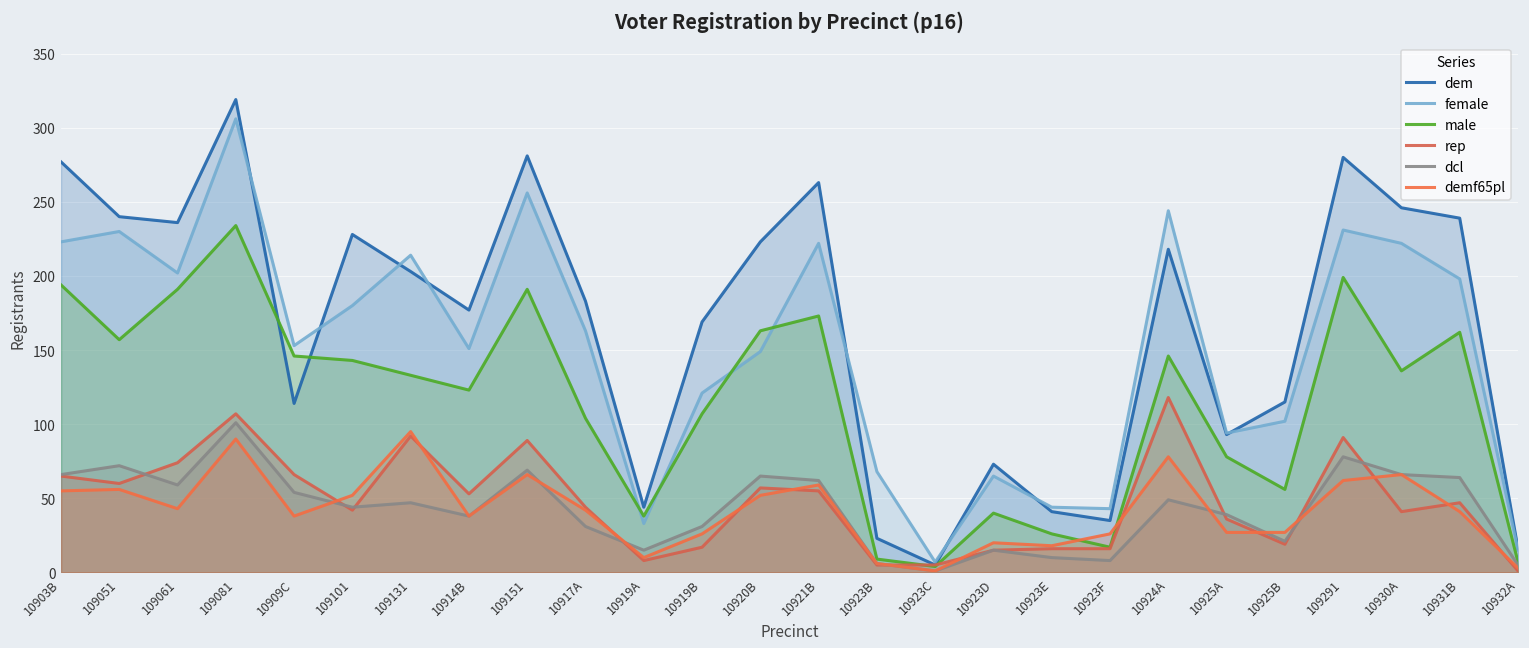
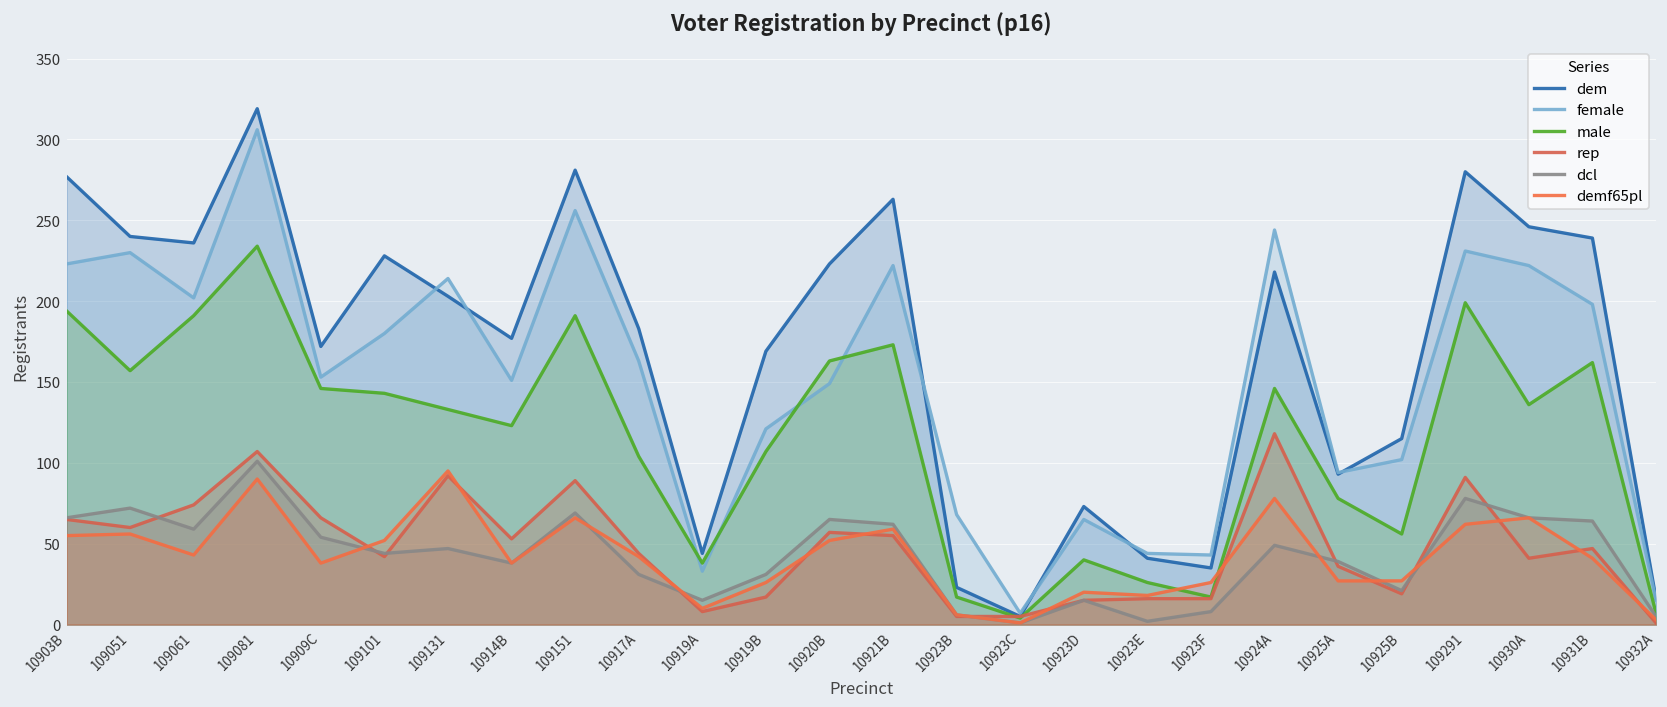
  {
    "dem": {
      "10903B": 277,
      "109051": 240,
      "109061": 236,
      "109081": 319,
-     "10909C": 114,
+     "10909C": 172,
      "109101": 228,
      "109131": 203,
      "10914B": 177,
      "109151": 281,
      "10917A": 183,
      "10919A": 44,
      "10919B": 169,
      "10920B": 223,
      "10921B": 263,
      "10923B": 23,
      "10923D": 73,
      "10923E": 41,
      "10923F": 35,
      "10924A": 218,
      "10925B": 115,
      "109291": 280,
      "10930A": 246,
      "10931B": 239
    },
    "female": {
      "10903B": 223,
      "109051": 230,
      "109061": 202,
      "109081": 306,
      "10909C": 153,
      "109101": 180,
      "109131": 214,
      "10914B": 151,
      "109151": 256,
      "10917A": 163,
      "10919A": 33,
      "10919B": 121,
      "10920B": 149,
      "10921B": 222,
      "10923B": 68,
      "10923C": 7,
      "10923D": 65,
      "10923E": 44,
      "10923F": 43,
      "10924A": 244,
      "10925B": 102,
      "109291": 231,
      "10930A": 222,
      "10931B": 198
    },
    "male": {
      "10903B": 194,
      "109051": 157,
      "109061": 191,
      "109081": 234,
      "10909C": 146,
      "109101": 143,
      "109131": 133,
      "10914B": 123,
      "109151": 191,
      "10917A": 104,
      "10919A": 38,
      "10919B": 107,
      "10920B": 163,
      "10921B": 173,
-     "10923B": 9,
+     "10923B": 17,
      "10923D": 40,
      "10923E": 26,
      "10924A": 146,
      "10925A": 78,
      "10925B": 56,
      "109291": 199,
      "10930A": 136,
      "10931B": 162,
      "10932A": 7
    },
    "dcl": {
      "109051": 72,
      "109061": 59,
      "109081": 101,
      "10909C": 54,
      "109101": 44,
      "109131": 47,
      "109151": 69,
      "10917A": 31,
      "10919A": 15,
      "10919B": 31,
      "10920B": 65,
      "10921B": 62,
-     "10923E": 10,
+     "10923E": 2,
      "10923F": 8,
      "10924A": 49,
      "10925A": 39,
      "10925B": 21,
      "109291": 78,
      "10931B": 64,
      "10932A": 5
    }
  }
